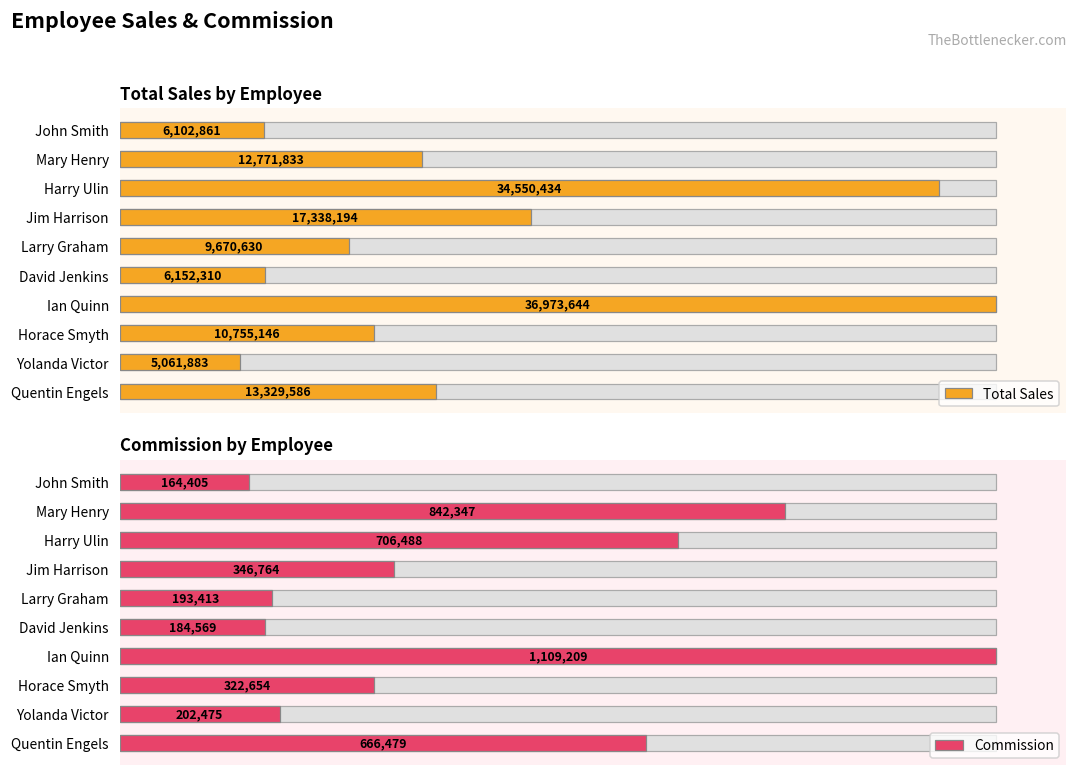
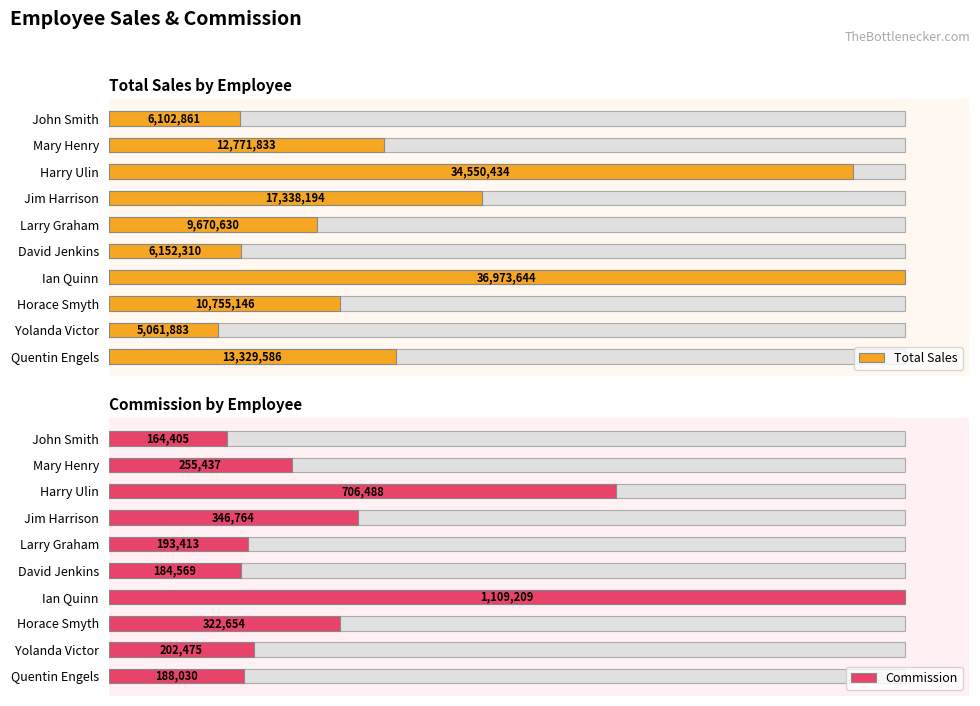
  {
    "Commission by Employee": {
      "Commission": {
-       "Mary Henry": "842,347",
-       "Quentin Engels": "666,479"
+       "Mary Henry": "255,437",
+       "Quentin Engels": "188,030"
      }
    }
  }
